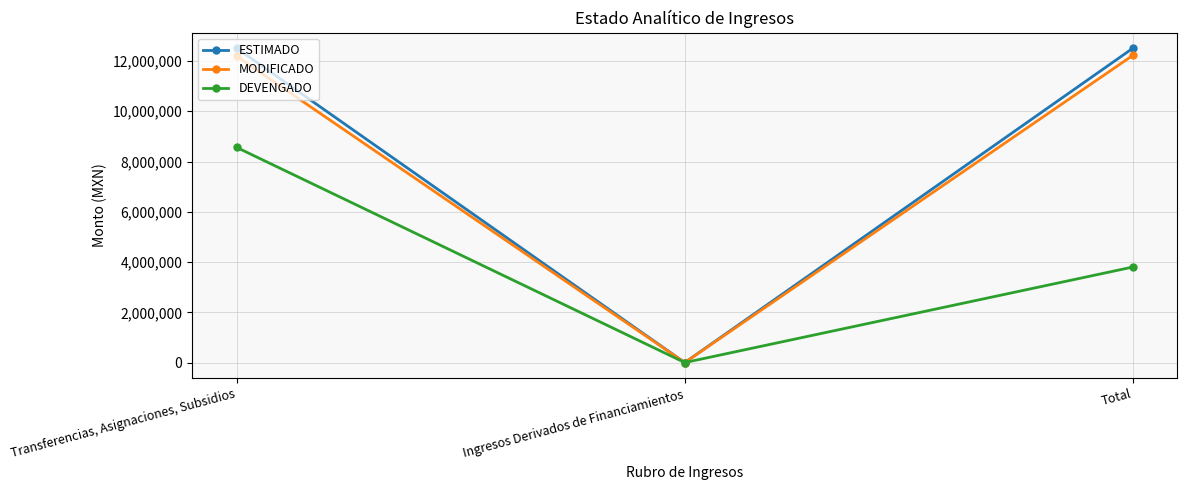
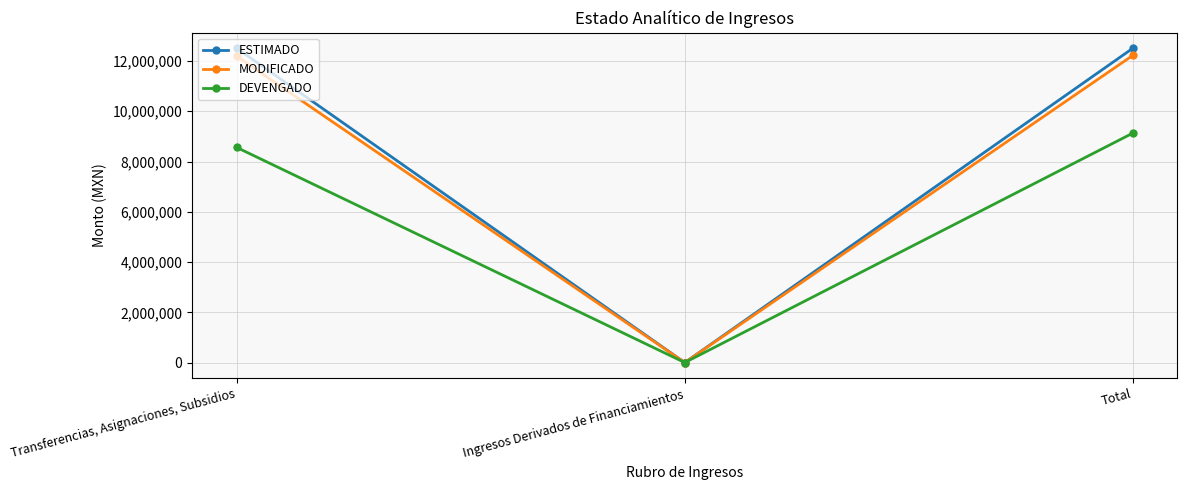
  {
    "ESTIMADO": {
      "Total": "12,500,000"
    },
    "MODIFICADO": {
      "Total": "12,200,000"
    },
    "DEVENGADO": {
      "Transferencias, Asignaciones, Subsidios": "8,600,000",
-     "Total": "3,800,000"
+     "Total": "9,100,000"
    }
  }
